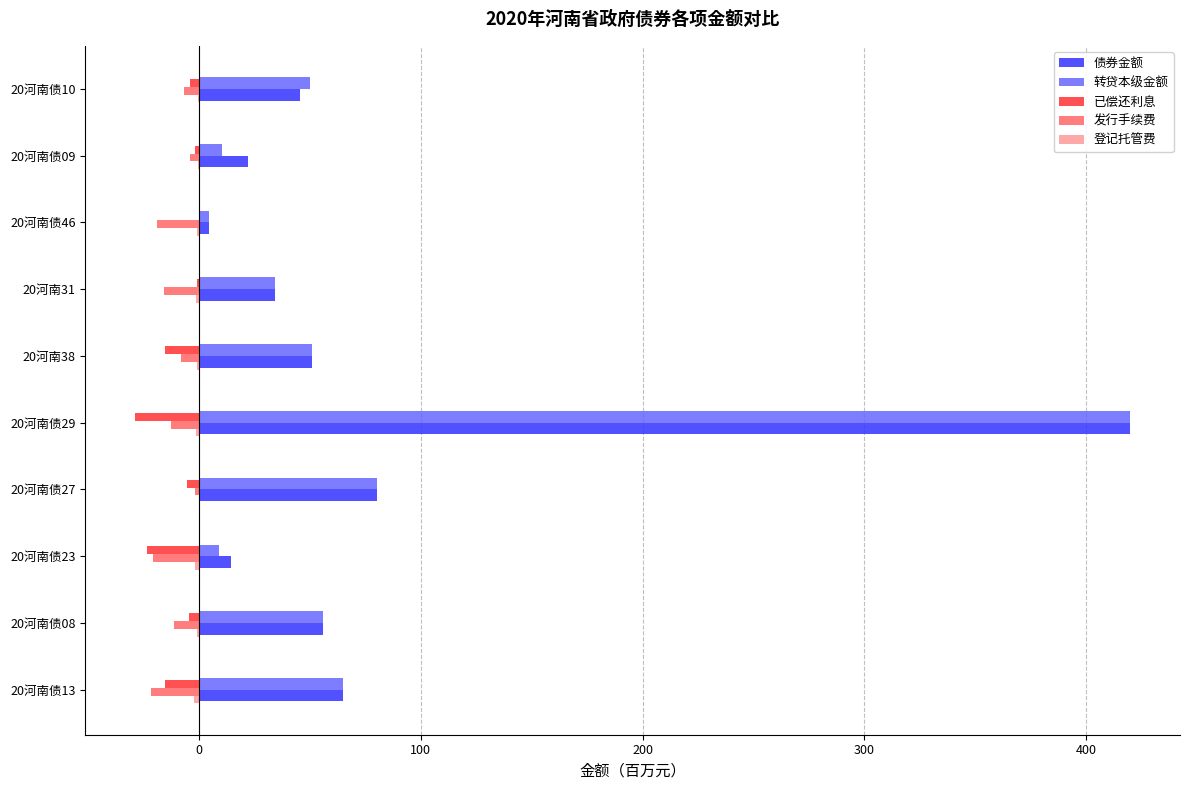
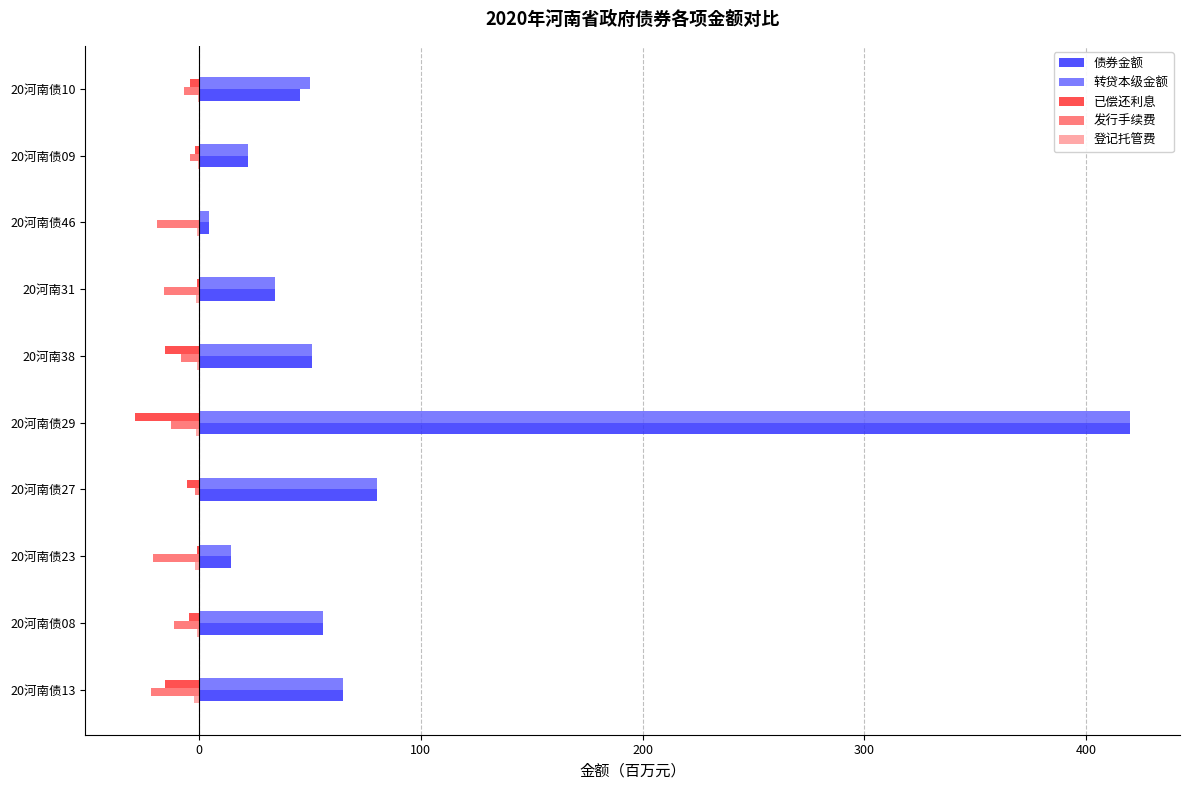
  {
    "债券金额": {
      "20河南债10": 45,
      "20河南债09": 22,
      "20河南债46": 4,
      "20河南31": 34,
      "20河南38": 51,
      "20河南债29": 420,
      "20河南债27": 80,
      "20河南债23": 15,
      "20河南债08": 56,
      "20河南债13": 65
    },
    "转贷本级金额": {
      "20河南债10": 50,
-     "20河南债09": 10,
+     "20河南债09": 22,
      "20河南债46": 4,
      "20河南31": 34,
      "20河南38": 51,
      "20河南债29": 420,
      "20河南债27": 80,
-     "20河南债23": 9,
+     "20河南债23": 15,
      "20河南债08": 56,
      "20河南债13": 65
    },
    "已偿还利息": {
      "20河南债10": -4,
      "20河南债09": -2,
      "20河南38": -16,
      "20河南债29": -29,
      "20河南债27": -6,
-     "20河南债23": -24,
+     "20河南债23": -1,
      "20河南债08": -5,
      "20河南债13": -15
    },
    "发行手续费": {
      "20河南债10": -7,
      "20河南债09": -4,
      "20河南债46": -19,
      "20河南31": -16,
      "20河南38": -8,
      "20河南债29": -13,
      "20河南债27": -2,
      "20河南债23": -21,
      "20河南债08": -11,
      "20河南债13": -22
    },
    "登记托管费": {
      "20河南债46": -1,
      "20河南31": -2,
      "20河南债29": -1,
      "20河南债23": -2,
      "20河南债13": -2
    }
  }
